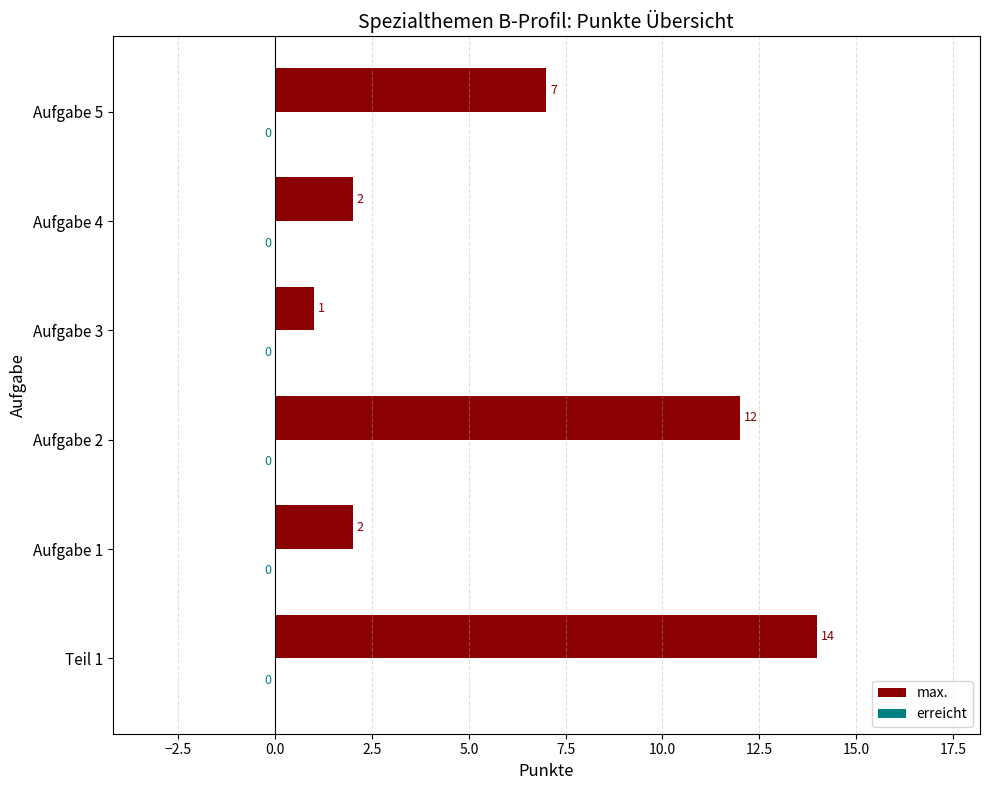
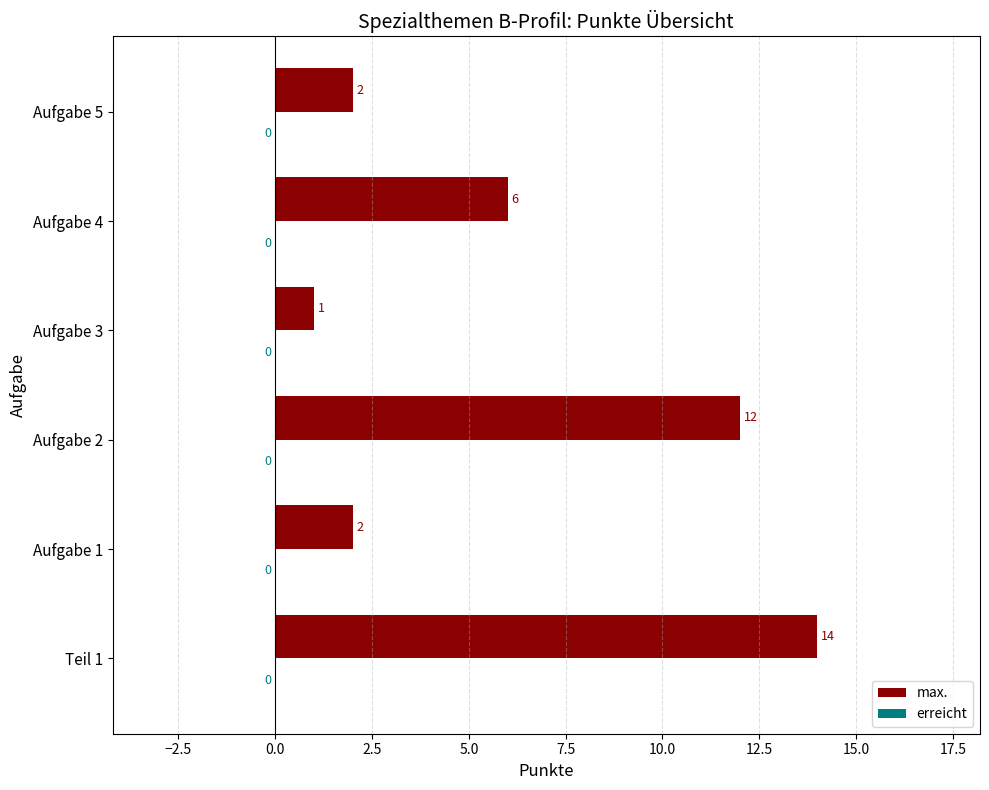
  {
    "max.": {
-     "Aufgabe 5": 7,
-     "Aufgabe 4": 2,
+     "Aufgabe 5": 2,
+     "Aufgabe 4": 6,
      "Aufgabe 3": 1,
      "Aufgabe 2": 12,
      "Aufgabe 1": 2,
      "Teil 1": 14
    },
    "erreicht": {
      "Aufgabe 5": 0,
      "Aufgabe 4": 0,
      "Aufgabe 3": 0,
      "Aufgabe 2": 0,
      "Aufgabe 1": 0,
      "Teil 1": 0
    }
  }
